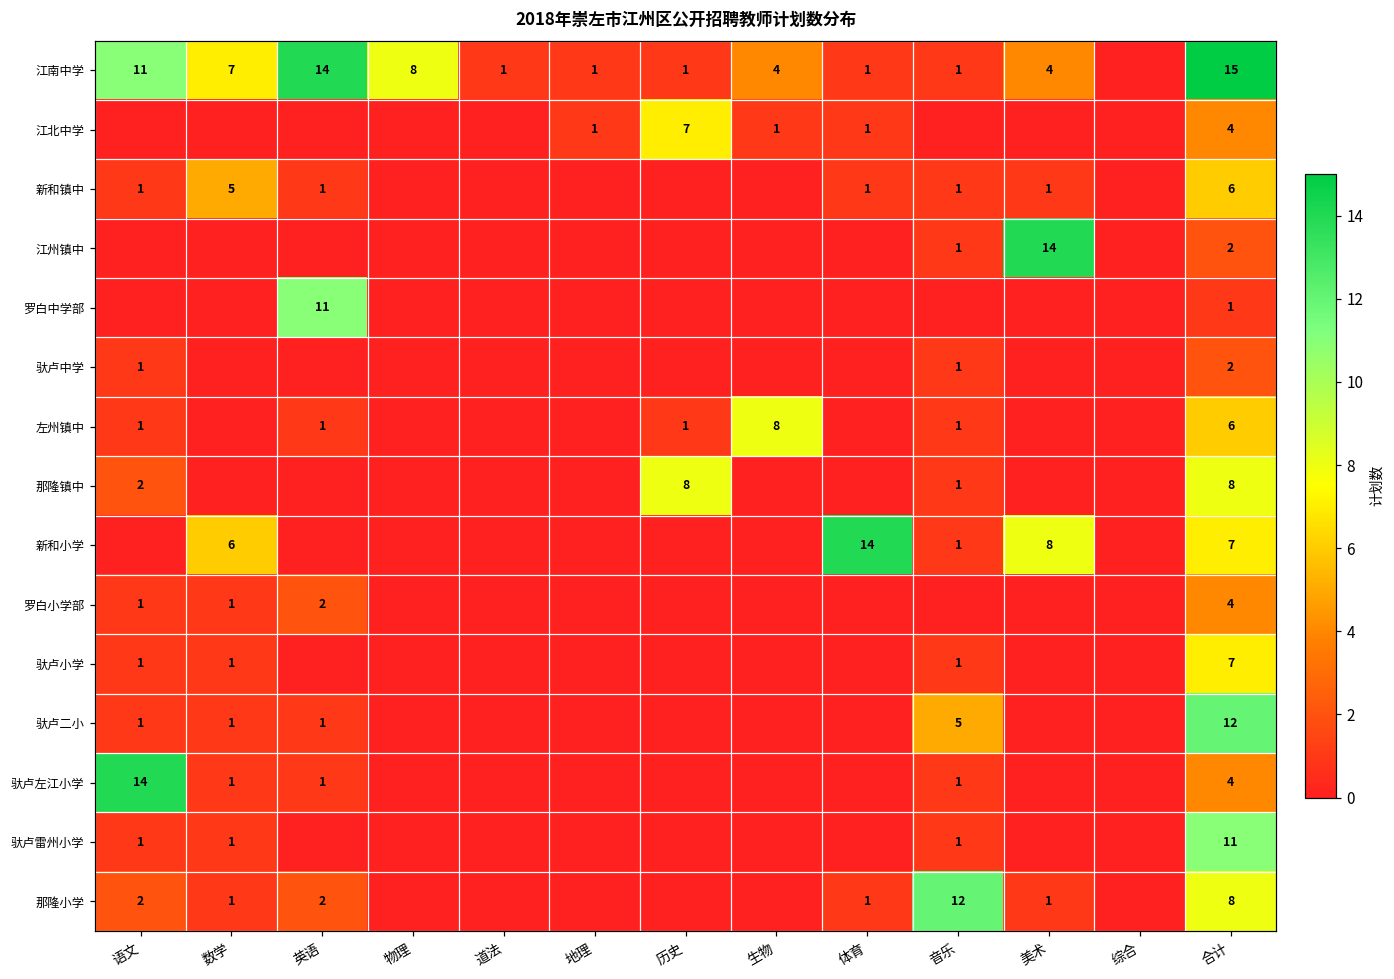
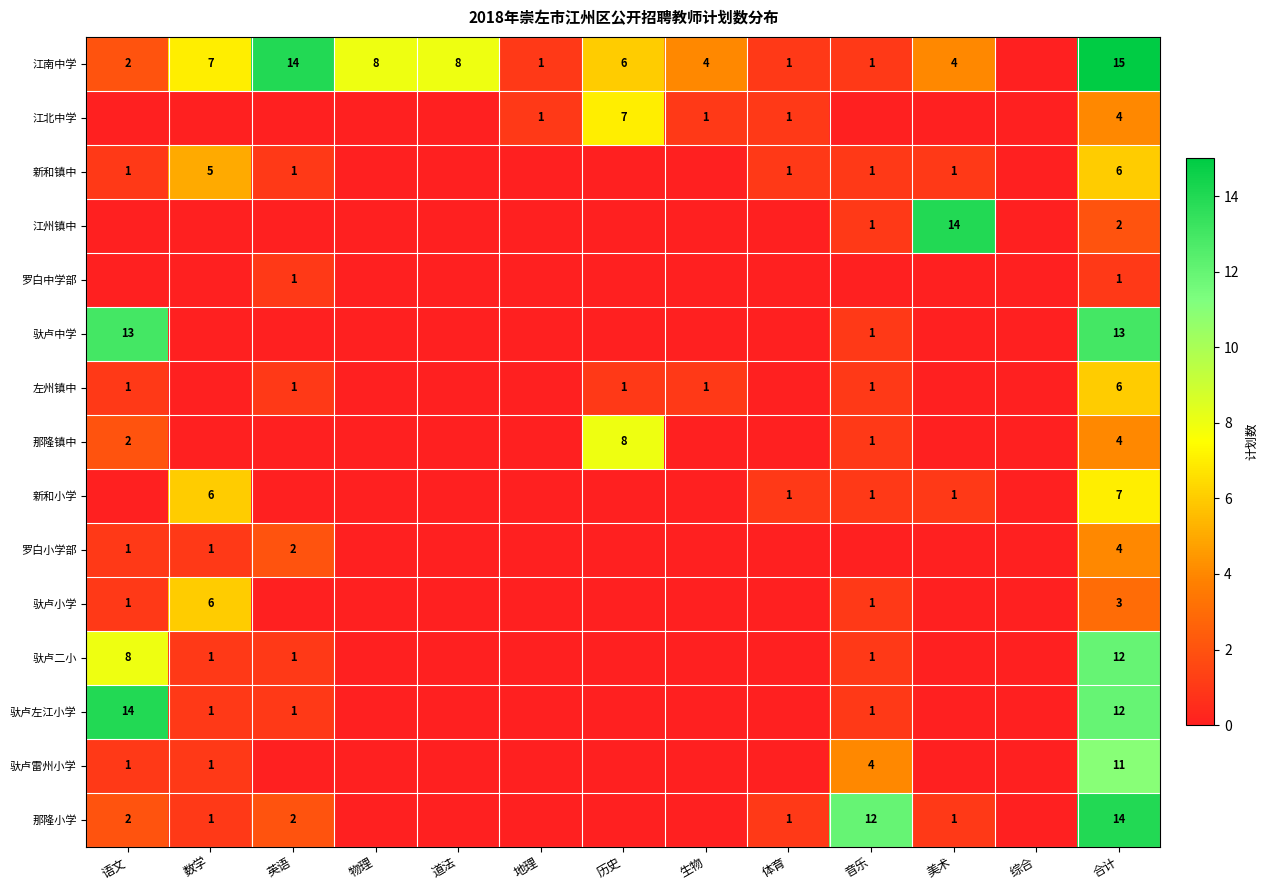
  {
    "江南中学": {
-     "语文": 11,
+     "语文": 2,
      "数学": 7,
      "英语": 14,
      "物理": 8,
-     "道法": 1,
+     "道法": 8,
      "地理": 1,
-     "历史": 1,
+     "历史": 6,
      "生物": 4,
      "体育": 1,
      "音乐": 1,
      "美术": 4,
      "合计": 15
    },
    "江北中学": {
      "地理": 1,
      "历史": 7,
      "生物": 1,
      "体育": 1,
      "合计": 4
    },
    "新和镇中": {
      "语文": 1,
      "数学": 5,
      "英语": 1,
      "体育": 1,
      "音乐": 1,
      "美术": 1,
      "合计": 6
    },
    "江州镇中": {
      "音乐": 1,
      "美术": 14,
      "合计": 2
    },
    "罗白中学部": {
-     "英语": 11,
+     "英语": 1,
      "合计": 1
    },
    "驮卢中学": {
-     "语文": 1,
+     "语文": 13,
      "音乐": 1,
-     "合计": 2
+     "合计": 13
    },
    "左州镇中": {
      "语文": 1,
      "英语": 1,
      "历史": 1,
-     "生物": 8,
+     "生物": 1,
      "音乐": 1,
      "合计": 6
    },
    "那隆镇中": {
      "语文": 2,
      "历史": 8,
      "音乐": 1,
-     "合计": 8
+     "合计": 4
    },
    "新和小学": {
      "数学": 6,
-     "体育": 14,
+     "体育": 1,
      "音乐": 1,
-     "美术": 8,
+     "美术": 1,
      "合计": 7
    },
    "罗白小学部": {
      "语文": 1,
      "数学": 1,
      "英语": 2,
      "合计": 4
    },
    "驮卢小学": {
      "语文": 1,
-     "数学": 1,
+     "数学": 6,
      "音乐": 1,
-     "合计": 7
+     "合计": 3
    },
    "驮卢二小": {
-     "语文": 1,
+     "语文": 8,
      "数学": 1,
      "英语": 1,
-     "音乐": 5,
+     "音乐": 1,
      "合计": 12
    },
    "驮卢左江小学": {
      "语文": 14,
      "数学": 1,
      "英语": 1,
      "音乐": 1,
-     "合计": 4
+     "合计": 12
    },
    "驮卢雷州小学": {
      "语文": 1,
      "数学": 1,
-     "音乐": 1,
+     "音乐": 4,
      "合计": 11
    },
    "那隆小学": {
      "语文": 2,
      "数学": 1,
      "英语": 2,
      "体育": 1,
      "音乐": 12,
      "美术": 1,
-     "合计": 8
+     "合计": 14
    }
  }
